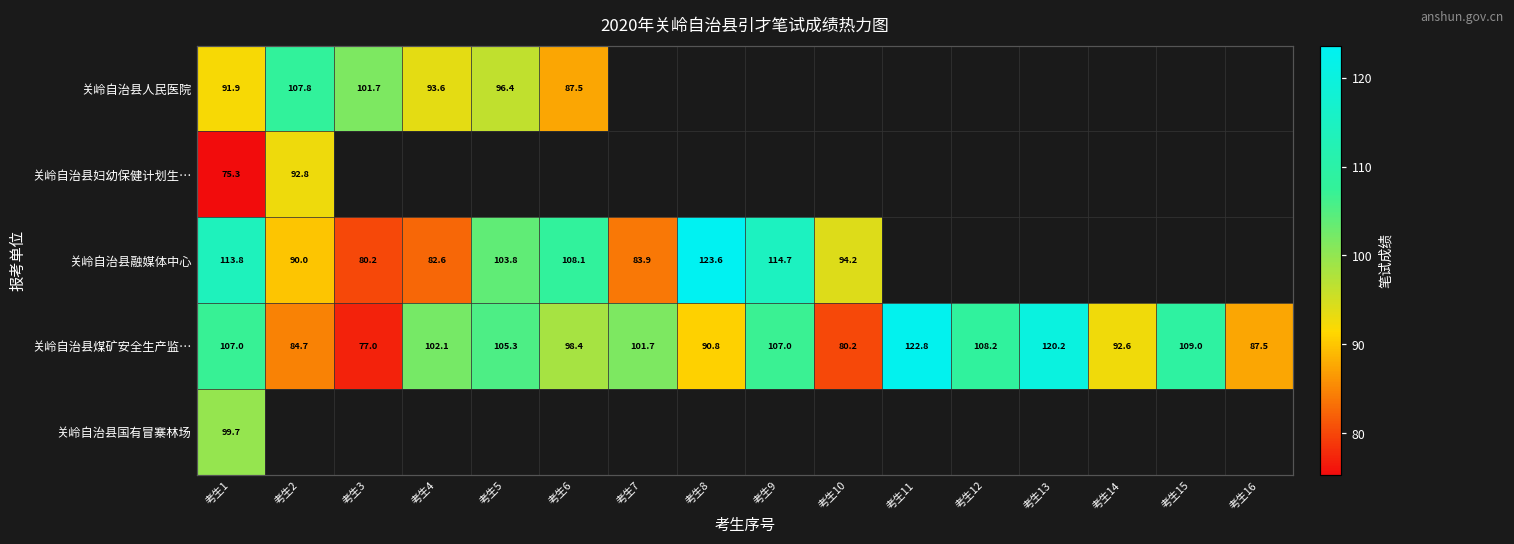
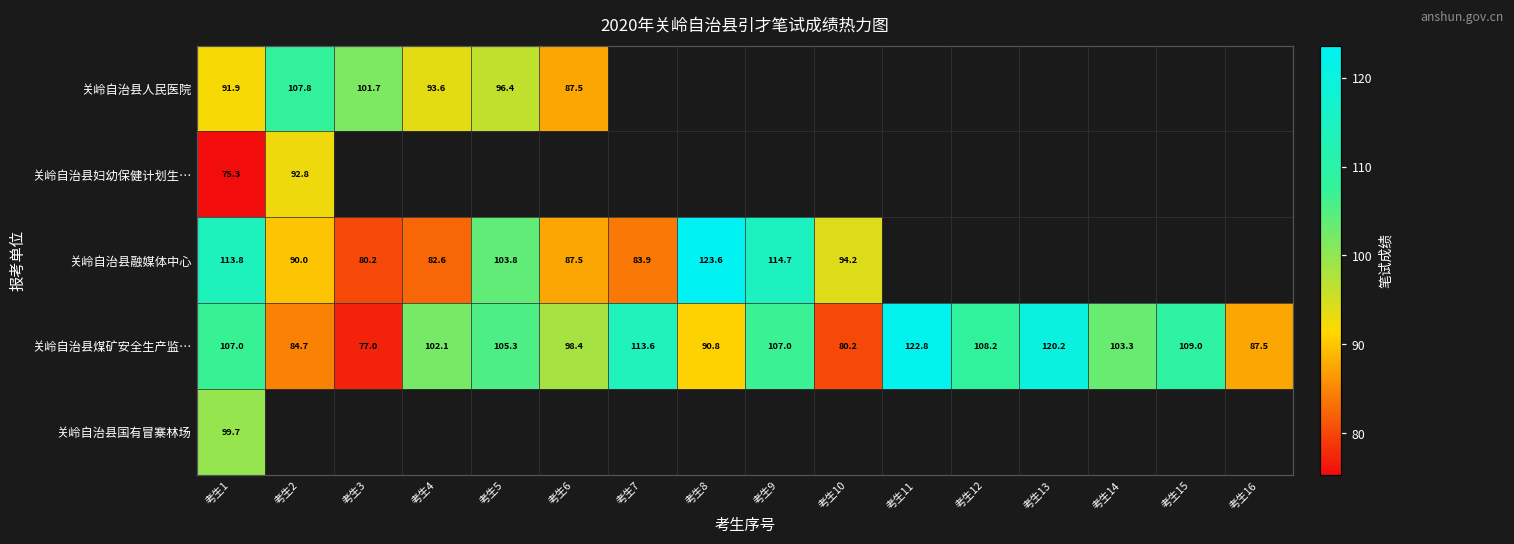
  {
    "关岭自治县人民医院": {
      "考生1": 91.9,
      "考生2": 107.8,
      "考生3": 101.7,
      "考生4": 93.6,
      "考生5": 96.4,
      "考生6": 87.5
    },
    "关岭自治县妇幼保健计划生…": {
      "考生1": 75.3,
      "考生2": 92.8
    },
    "关岭自治县融媒体中心": {
      "考生1": 113.8,
      "考生2": 90.0,
      "考生3": 80.2,
      "考生4": 82.6,
      "考生5": 103.8,
-     "考生6": 108.1,
+     "考生6": 87.5,
      "考生7": 83.9,
      "考生8": 123.6,
      "考生9": 114.7,
      "考生10": 94.2
    },
    "关岭自治县煤矿安全生产监…": {
      "考生1": 107.0,
      "考生2": 84.7,
      "考生3": 77.0,
      "考生4": 102.1,
      "考生5": 105.3,
      "考生6": 98.4,
-     "考生7": 101.7,
+     "考生7": 113.6,
      "考生8": 90.8,
      "考生9": 107.0,
      "考生10": 80.2,
      "考生11": 122.8,
      "考生12": 108.2,
      "考生13": 120.2,
-     "考生14": 92.6,
+     "考生14": 103.3,
      "考生15": 109.0,
      "考生16": 87.5
    },
    "关岭自治县国有冒寨林场": {
      "考生1": 99.7
    }
  }
